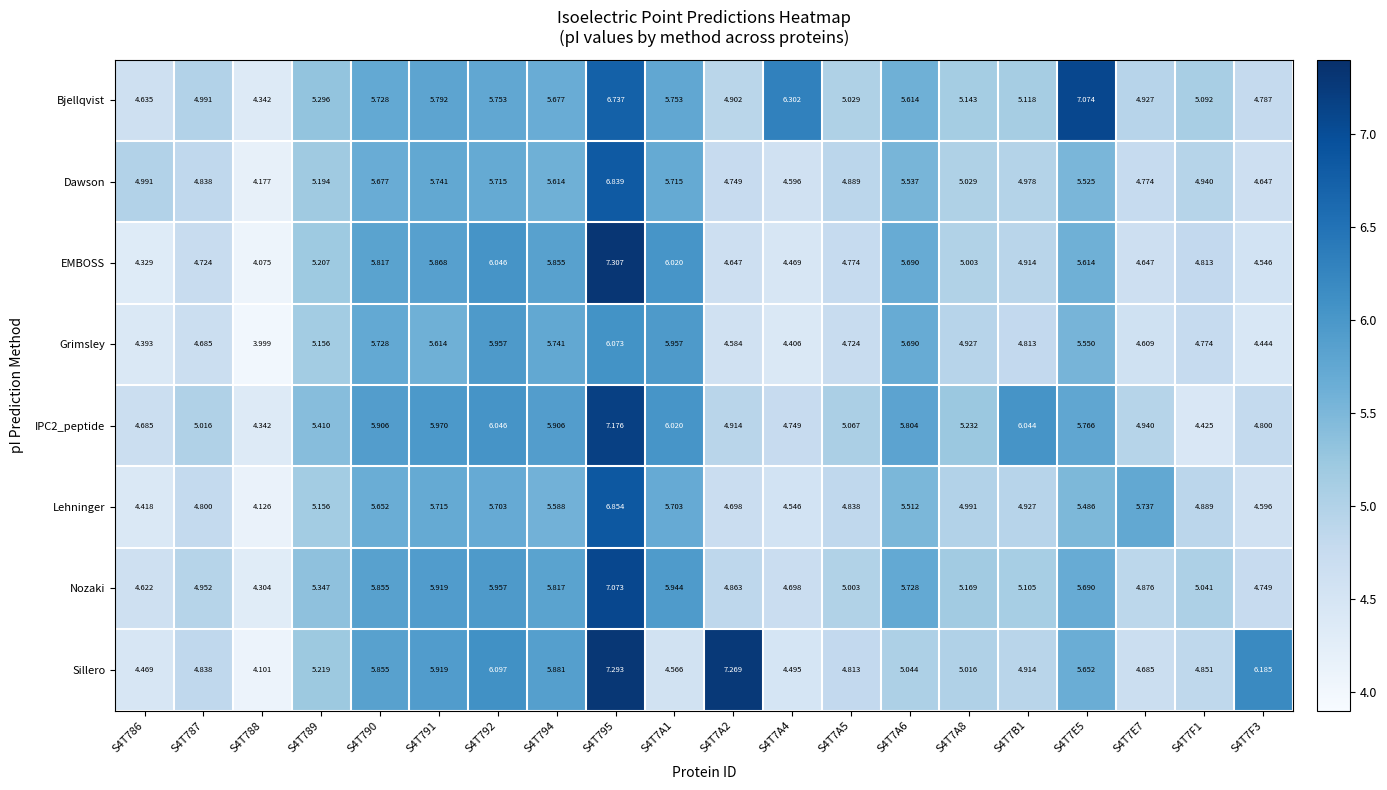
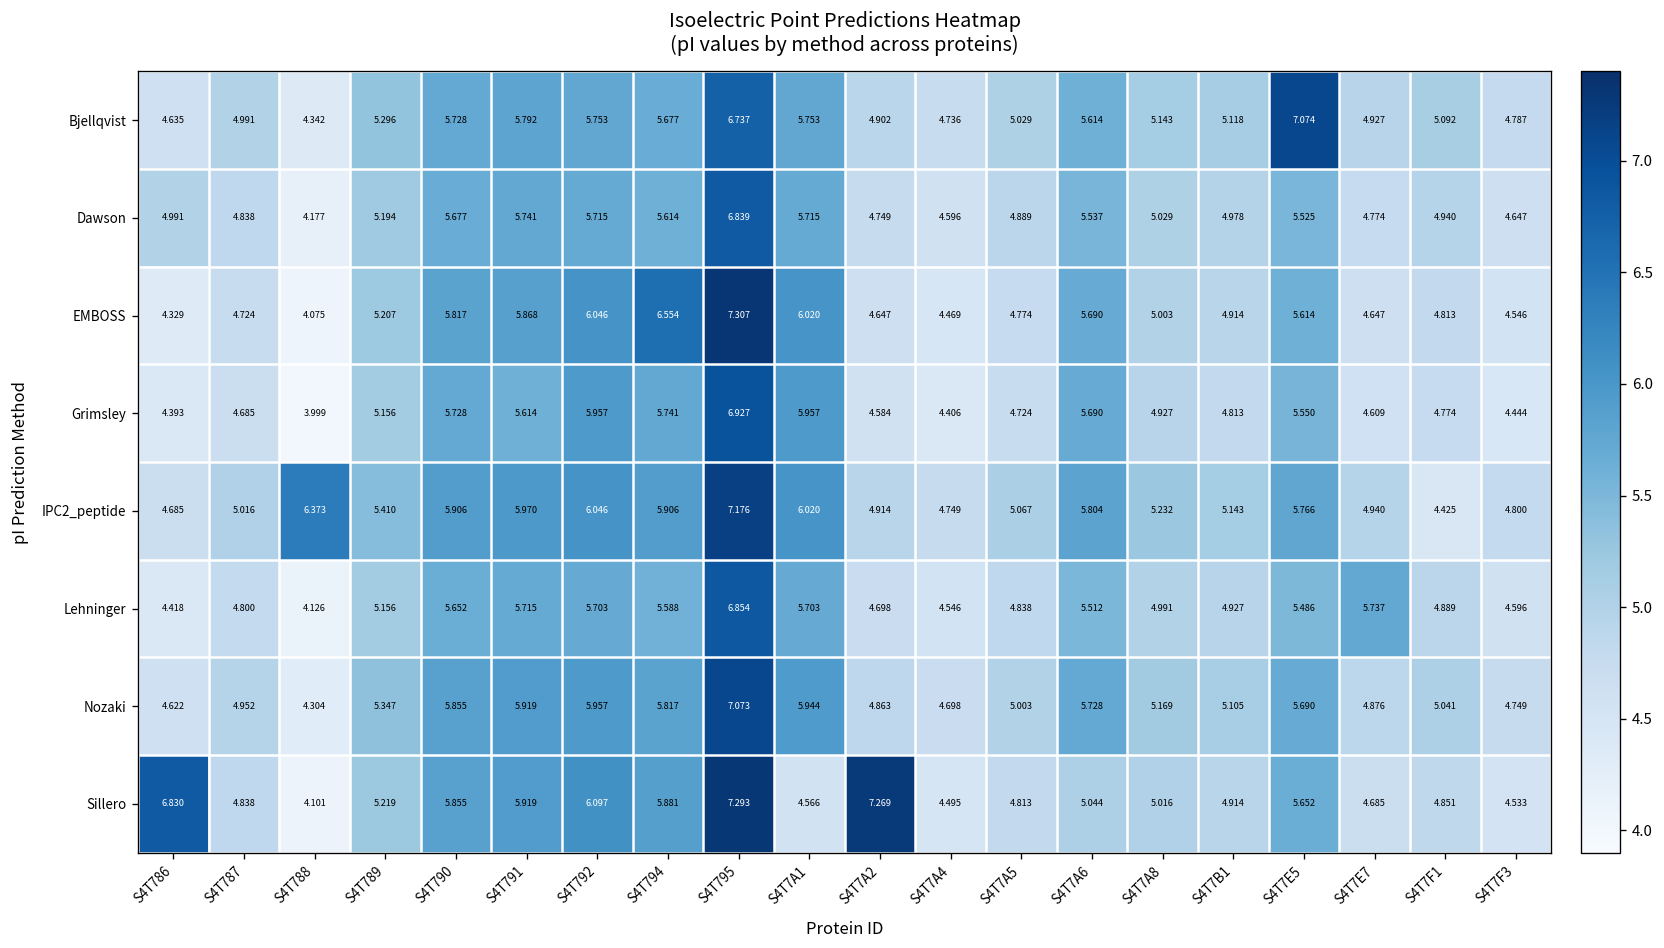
  {
    "Bjellqvist": {
      "S4T786": 4.635,
      "S4T787": 4.991,
      "S4T788": 4.342,
      "S4T789": 5.296,
      "S4T790": 5.728,
      "S4T791": 5.792,
      "S4T792": 5.753,
      "S4T794": 5.677,
      "S4T795": 6.737,
      "S4T7A1": 5.753,
      "S4T7A2": 4.902,
-     "S4T7A4": 6.302,
+     "S4T7A4": 4.736,
      "S4T7A5": 5.029,
      "S4T7A6": 5.614,
      "S4T7A8": 5.143,
      "S4T7B1": 5.118,
      "S4T7E5": 7.074,
      "S4T7E7": 4.927,
      "S4T7F1": 5.092,
      "S4T7F3": 4.787
    },
    "Dawson": {
      "S4T786": 4.991,
      "S4T787": 4.838,
      "S4T788": 4.177,
      "S4T789": 5.194,
      "S4T790": 5.677,
      "S4T791": 5.741,
      "S4T792": 5.715,
      "S4T794": 5.614,
      "S4T795": 6.839,
      "S4T7A1": 5.715,
      "S4T7A2": 4.749,
      "S4T7A4": 4.596,
      "S4T7A5": 4.889,
      "S4T7A6": 5.537,
      "S4T7A8": 5.029,
      "S4T7B1": 4.978,
      "S4T7E5": 5.525,
      "S4T7E7": 4.774,
      "S4T7F1": 4.940,
      "S4T7F3": 4.647
    },
    "EMBOSS": {
      "S4T786": 4.329,
      "S4T787": 4.724,
      "S4T788": 4.075,
      "S4T789": 5.207,
      "S4T790": 5.817,
      "S4T791": 5.868,
      "S4T792": 6.046,
-     "S4T794": 5.855,
+     "S4T794": 6.554,
      "S4T795": 7.307,
      "S4T7A1": 6.020,
      "S4T7A2": 4.647,
      "S4T7A4": 4.469,
      "S4T7A5": 4.774,
      "S4T7A6": 5.690,
      "S4T7A8": 5.003,
      "S4T7B1": 4.914,
      "S4T7E5": 5.614,
      "S4T7E7": 4.647,
      "S4T7F1": 4.813,
      "S4T7F3": 4.546
    },
    "Grimsley": {
      "S4T786": 4.393,
      "S4T787": 4.685,
      "S4T788": 3.999,
      "S4T789": 5.156,
      "S4T790": 5.728,
      "S4T791": 5.614,
      "S4T792": 5.957,
      "S4T794": 5.741,
-     "S4T795": 6.073,
+     "S4T795": 6.927,
      "S4T7A1": 5.957,
      "S4T7A2": 4.584,
      "S4T7A4": 4.406,
      "S4T7A5": 4.724,
      "S4T7A6": 5.690,
      "S4T7A8": 4.927,
      "S4T7B1": 4.813,
      "S4T7E5": 5.550,
      "S4T7E7": 4.609,
      "S4T7F1": 4.774,
      "S4T7F3": 4.444
    },
    "IPC2_peptide": {
      "S4T786": 4.685,
      "S4T787": 5.016,
-     "S4T788": 4.342,
+     "S4T788": 6.373,
      "S4T789": 5.410,
      "S4T790": 5.906,
      "S4T791": 5.970,
      "S4T792": 6.046,
      "S4T794": 5.906,
      "S4T795": 7.176,
      "S4T7A1": 6.020,
      "S4T7A2": 4.914,
      "S4T7A4": 4.749,
      "S4T7A5": 5.067,
      "S4T7A6": 5.804,
      "S4T7A8": 5.232,
-     "S4T7B1": 6.044,
+     "S4T7B1": 5.143,
      "S4T7E5": 5.766,
      "S4T7E7": 4.940,
      "S4T7F1": 4.425,
      "S4T7F3": 4.800
    },
    "Lehninger": {
      "S4T786": 4.418,
      "S4T787": 4.800,
      "S4T788": 4.126,
      "S4T789": 5.156,
      "S4T790": 5.652,
      "S4T791": 5.715,
      "S4T792": 5.703,
      "S4T794": 5.588,
      "S4T795": 6.854,
      "S4T7A1": 5.703,
      "S4T7A2": 4.698,
      "S4T7A4": 4.546,
      "S4T7A5": 4.838,
      "S4T7A6": 5.512,
      "S4T7A8": 4.991,
      "S4T7B1": 4.927,
      "S4T7E5": 5.486,
      "S4T7E7": 5.737,
      "S4T7F1": 4.889,
      "S4T7F3": 4.596
    },
    "Nozaki": {
      "S4T786": 4.622,
      "S4T787": 4.952,
      "S4T788": 4.304,
      "S4T789": 5.347,
      "S4T790": 5.855,
      "S4T791": 5.919,
      "S4T792": 5.957,
      "S4T794": 5.817,
      "S4T795": 7.073,
      "S4T7A1": 5.944,
      "S4T7A2": 4.863,
      "S4T7A4": 4.698,
      "S4T7A5": 5.003,
      "S4T7A6": 5.728,
      "S4T7A8": 5.169,
      "S4T7B1": 5.105,
      "S4T7E5": 5.690,
      "S4T7E7": 4.876,
      "S4T7F1": 5.041,
      "S4T7F3": 4.749
    },
    "Sillero": {
-     "S4T786": 4.469,
+     "S4T786": 6.830,
      "S4T787": 4.838,
      "S4T788": 4.101,
      "S4T789": 5.219,
      "S4T790": 5.855,
      "S4T791": 5.919,
      "S4T792": 6.097,
      "S4T794": 5.881,
      "S4T795": 7.293,
      "S4T7A1": 4.566,
      "S4T7A2": 7.269,
      "S4T7A4": 4.495,
      "S4T7A5": 4.813,
      "S4T7A6": 5.044,
      "S4T7A8": 5.016,
      "S4T7B1": 4.914,
      "S4T7E5": 5.652,
      "S4T7E7": 4.685,
      "S4T7F1": 4.851,
-     "S4T7F3": 6.185
+     "S4T7F3": 4.533
    }
  }
